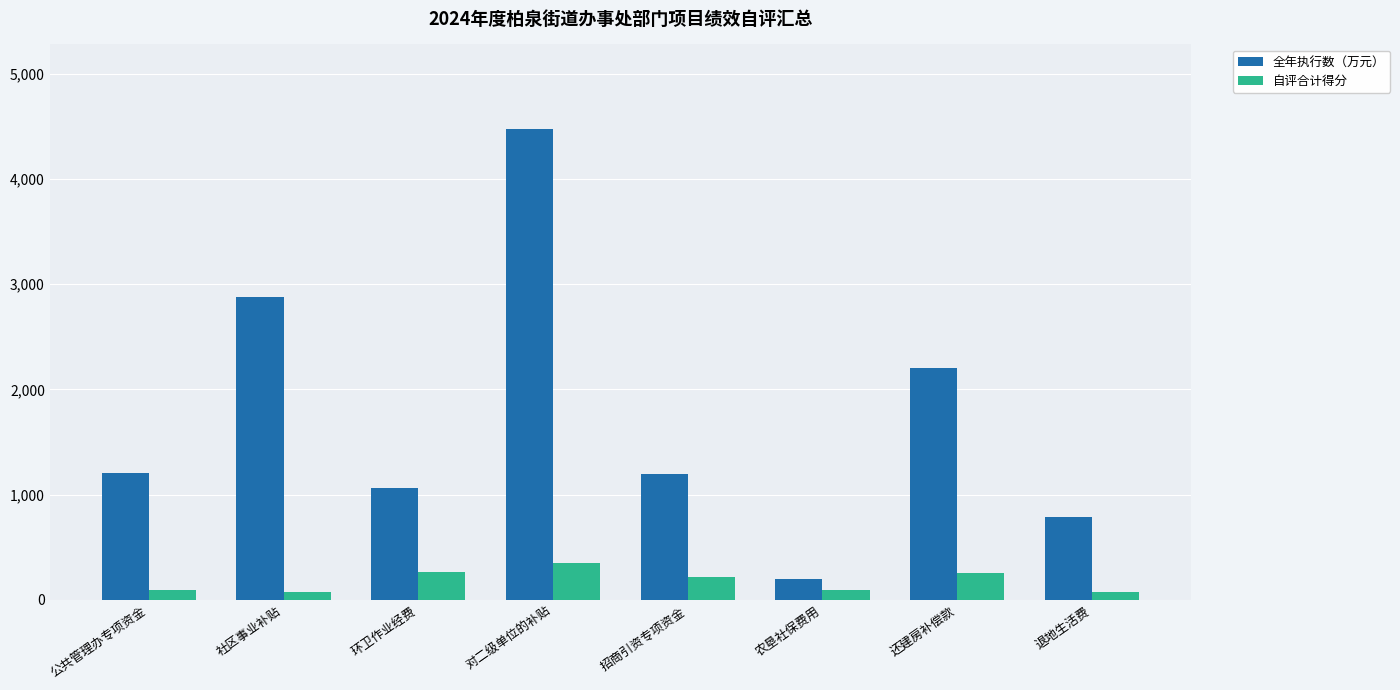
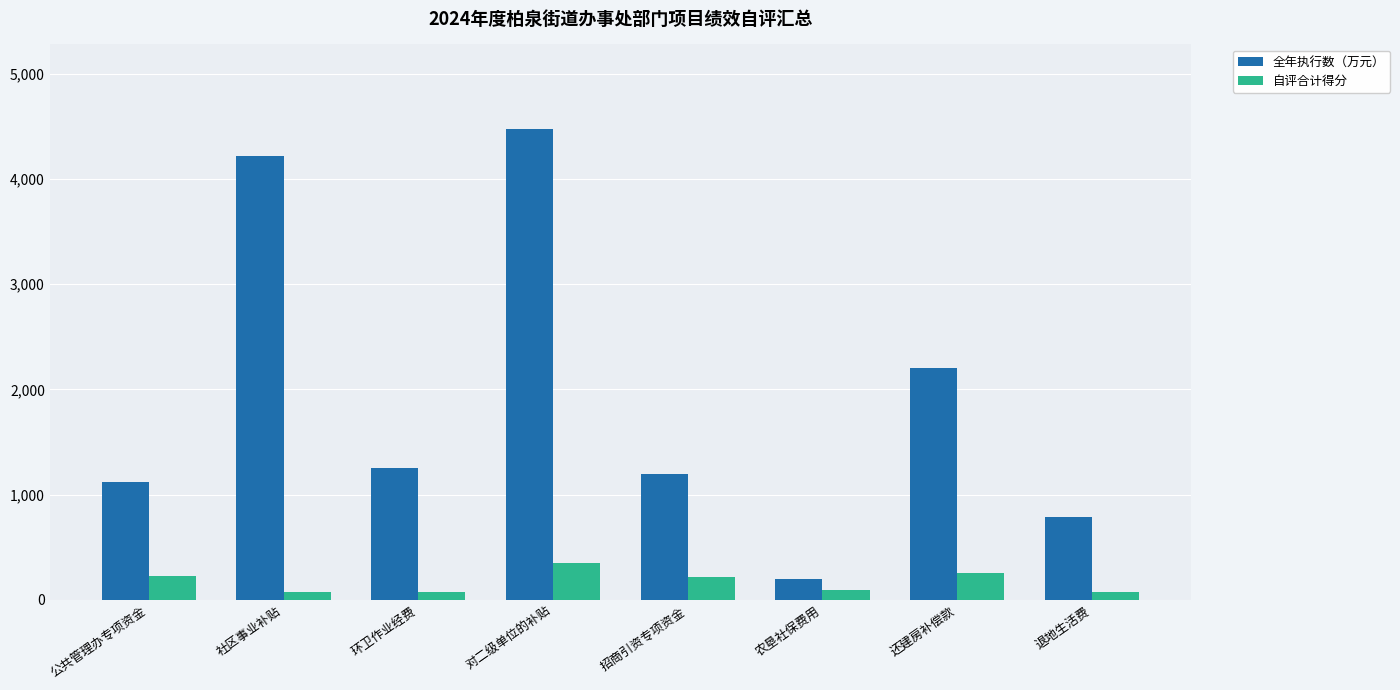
  {
    "全年执行数（万元）": {
-     "公共管理办专项资金": "1,210",
-     "社区事业补贴": "2,880",
-     "环卫作业经费": "1,070",
+     "公共管理办专项资金": "1,120",
+     "社区事业补贴": "4,210",
+     "环卫作业经费": "1,250",
      "对二级单位的补贴": "4,470",
      "招商引资专项资金": "1,200",
      "农垦社保费用": "200",
      "还建房补偿款": "2,200",
      "退地生活费": "790"
    },
    "自评合计得分": {
-     "公共管理办专项资金": "90",
+     "公共管理办专项资金": "230",
      "社区事业补贴": "80",
-     "环卫作业经费": "270",
+     "环卫作业经费": "80",
      "对二级单位的补贴": "350",
      "招商引资专项资金": "210",
      "农垦社保费用": "90",
      "还建房补偿款": "260",
      "退地生活费": "80"
    }
  }
